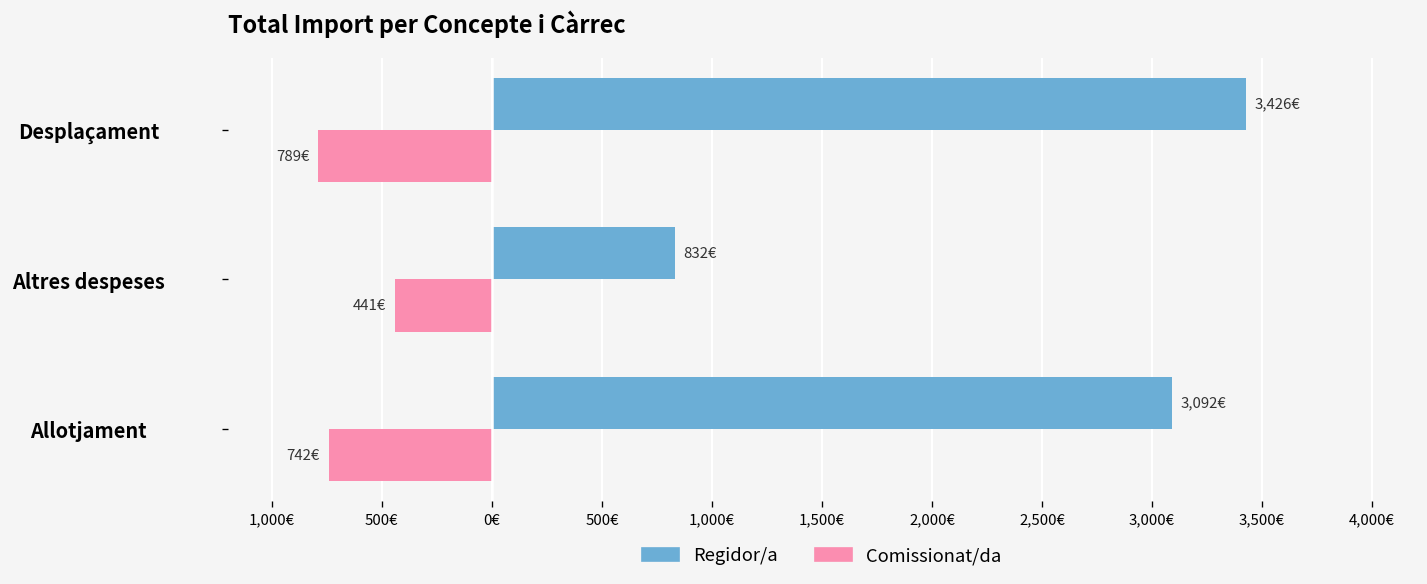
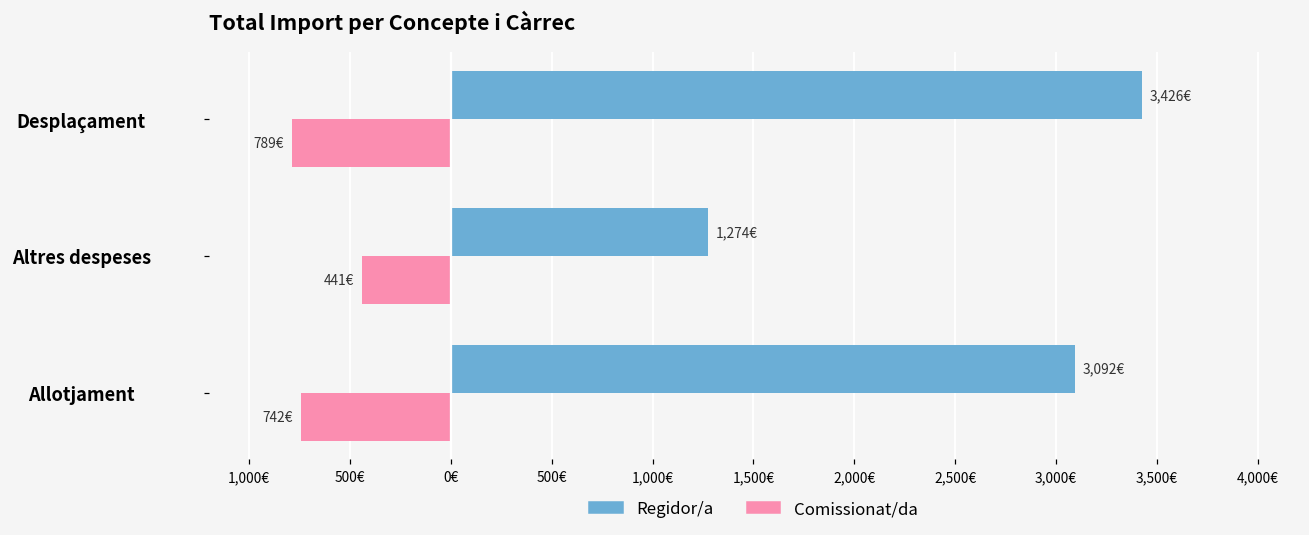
  {
    "Regidor/a": {
      "Desplaçament": "3,426€",
-     "Altres despeses": "832€",
+     "Altres despeses": "1,274€",
      "Allotjament": "3,092€"
    }
  }
